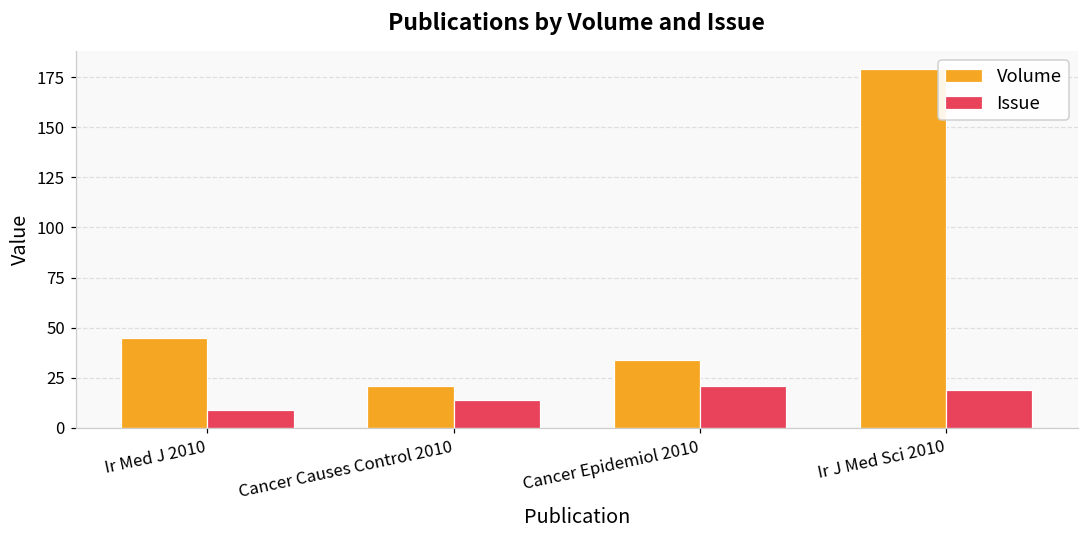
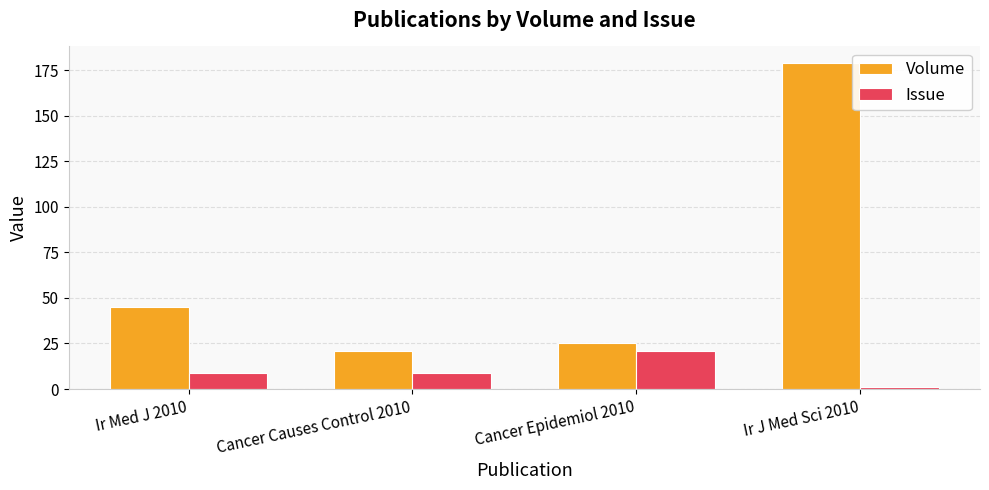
  {
    "Volume": {
      "Ir Med J 2010": 45,
      "Cancer Causes Control 2010": 21,
-     "Cancer Epidemiol 2010": 34,
+     "Cancer Epidemiol 2010": 25,
      "Ir J Med Sci 2010": 179
    },
    "Issue": {
      "Ir Med J 2010": 9,
-     "Cancer Causes Control 2010": 14,
+     "Cancer Causes Control 2010": 9,
      "Cancer Epidemiol 2010": 21,
-     "Ir J Med Sci 2010": 19
+     "Ir J Med Sci 2010": 1
    }
  }
